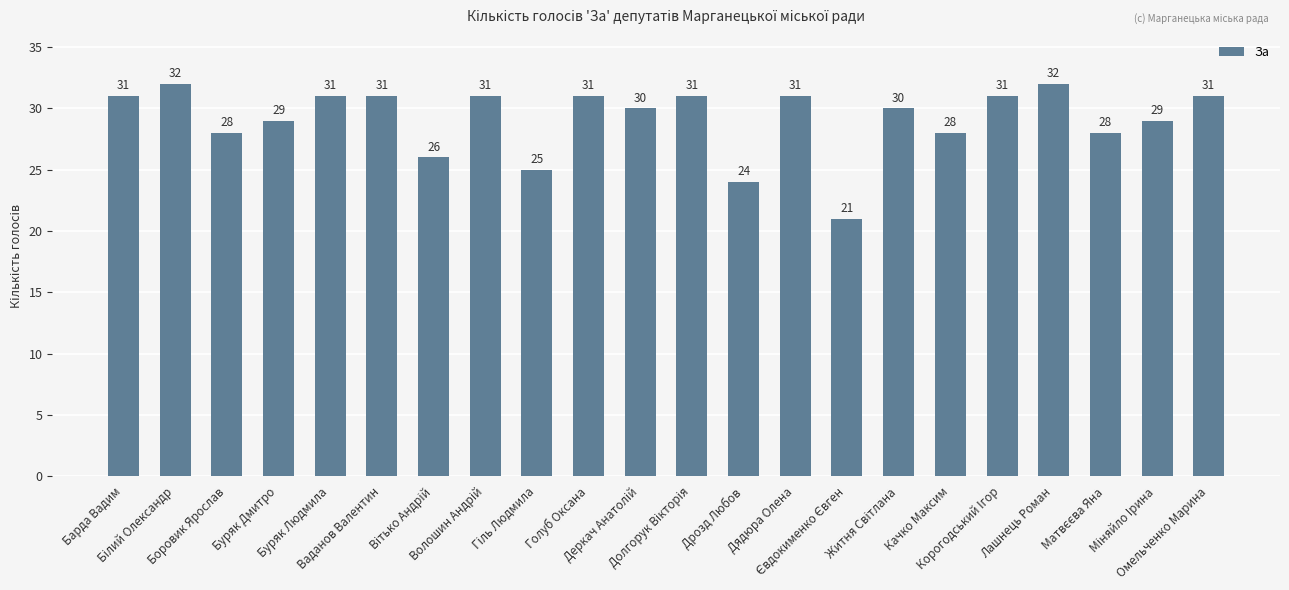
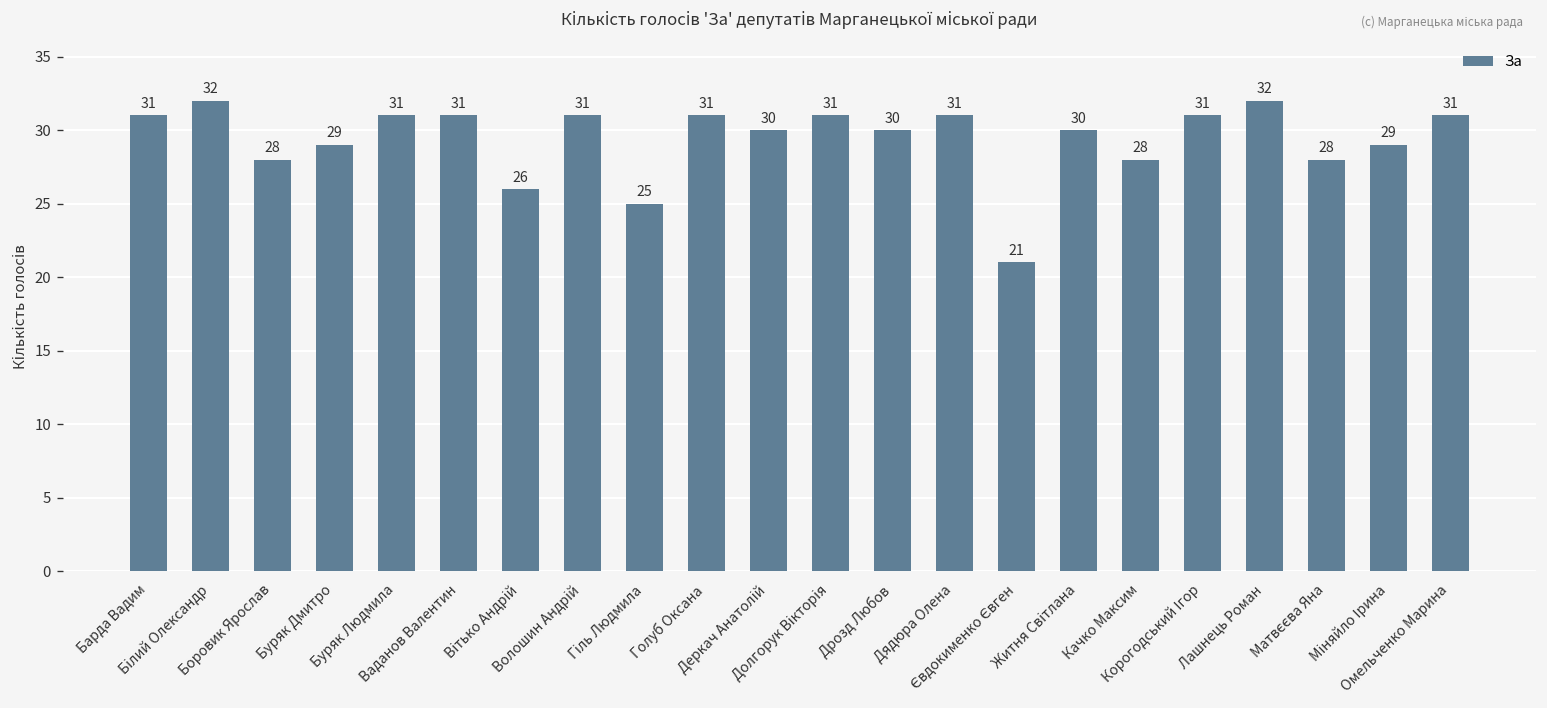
  {
    "Барда Вадим": 31,
    "Білий Олександр": 32,
    "Боровик Ярослав": 28,
    "Буряк Дмитро": 29,
    "Буряк Людмила": 31,
    "Ваданов Валентин": 31,
    "Вітько Андрій": 26,
    "Волошин Андрій": 31,
    "Гіль Людмила": 25,
    "Голуб Оксана": 31,
    "Деркач Анатолій": 30,
    "Долгорук Вікторія": 31,
-   "Дрозд Любов": 24,
+   "Дрозд Любов": 30,
    "Дядюра Олена": 31,
    "Євдокименко Євген": 21,
    "Житня Світлана": 30,
    "Качко Максим": 28,
    "Корогодський Ігор": 31,
    "Лашнець Роман": 32,
    "Матвєєва Яна": 28,
    "Міняйло Ірина": 29,
    "Омельченко Марина": 31
  }
